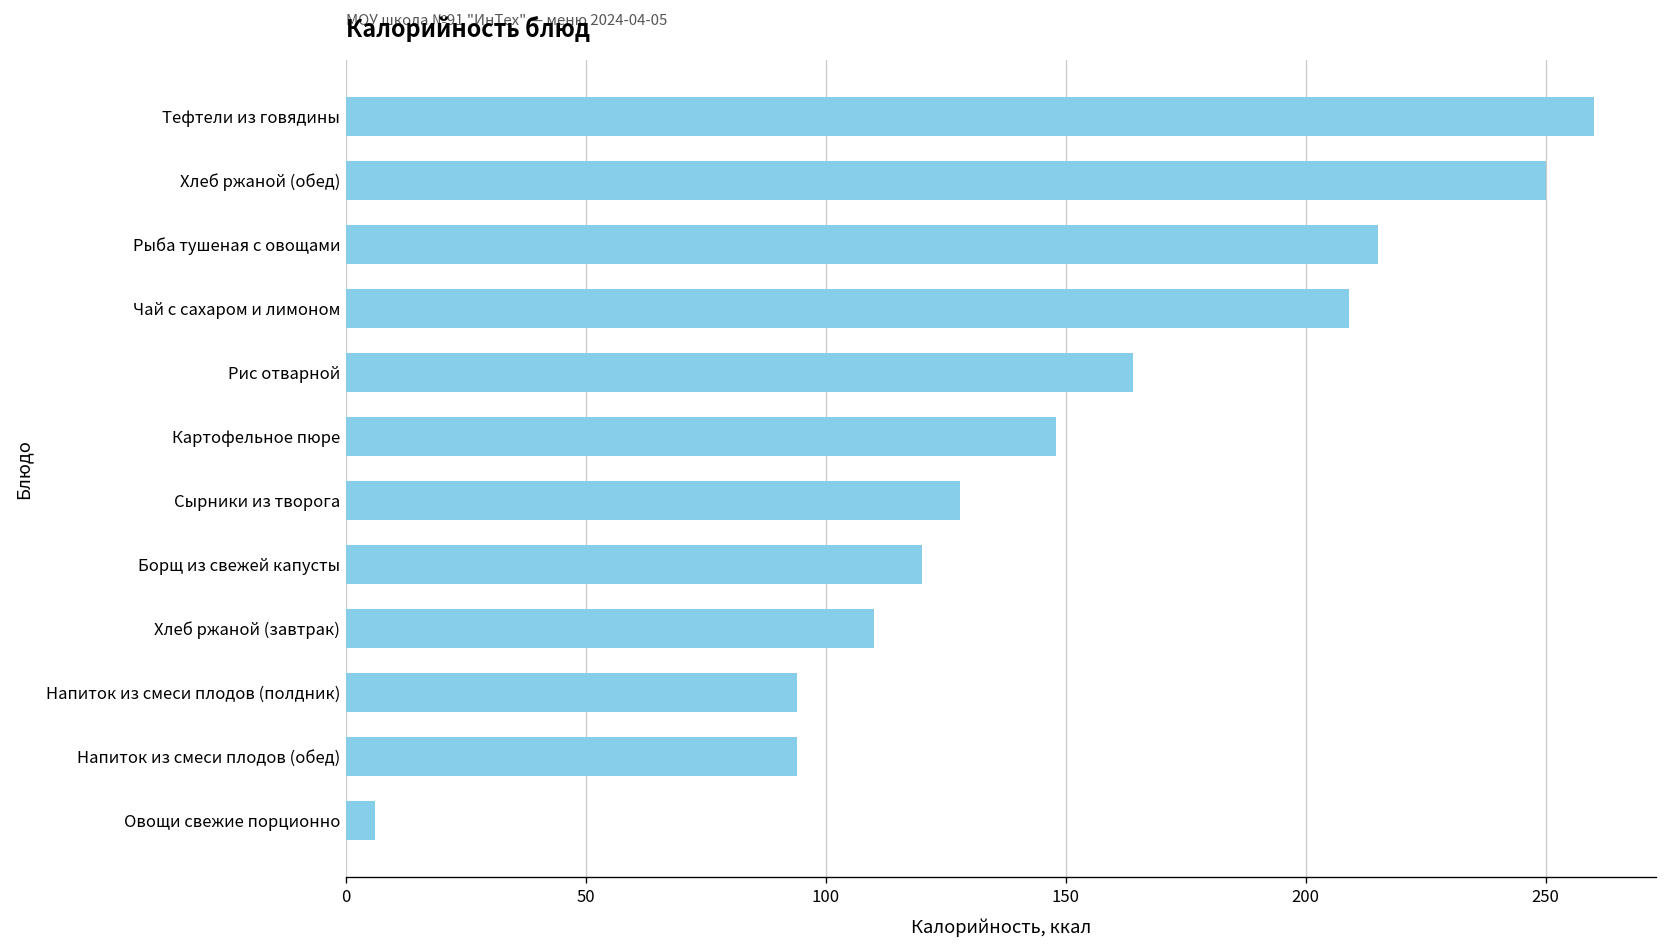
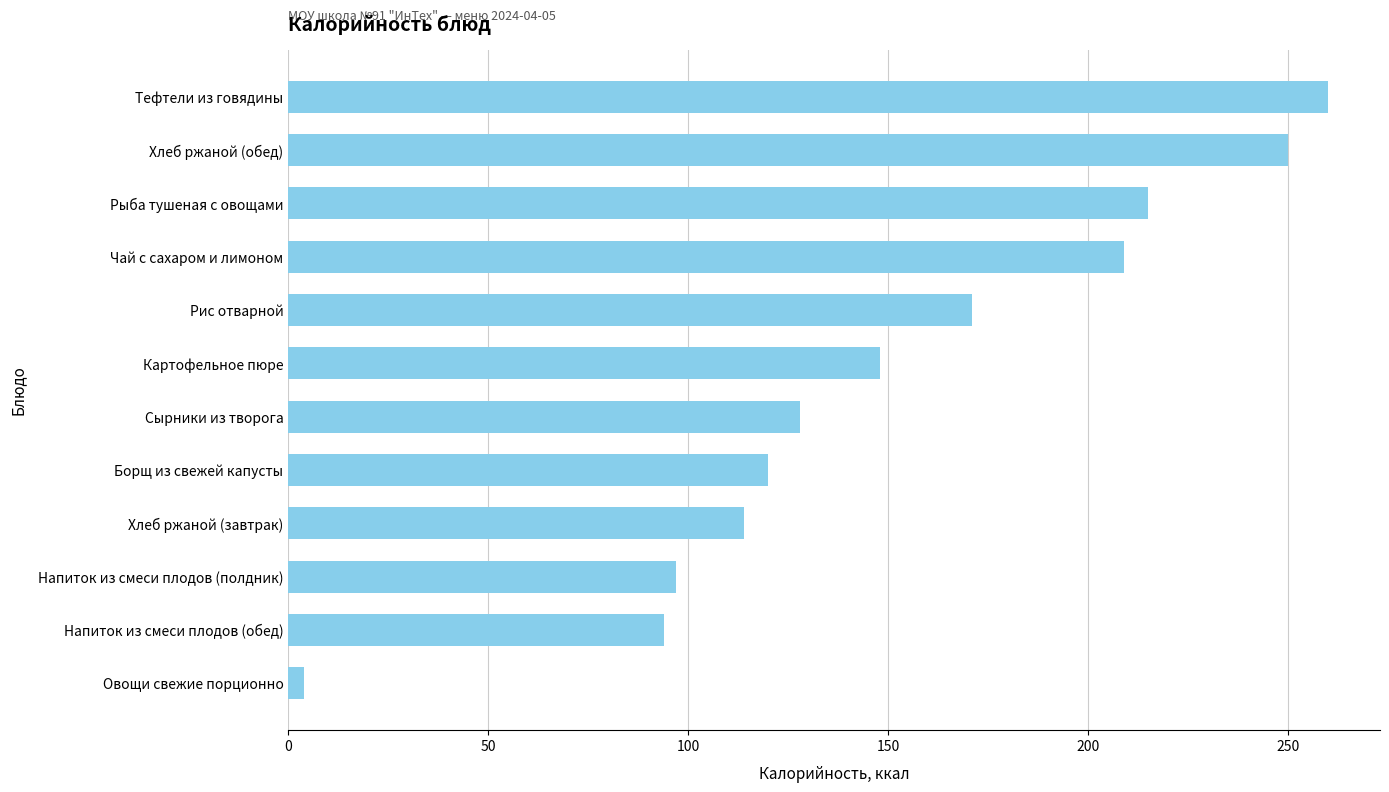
  {
    "Тефтели из говядины": 260,
    "Хлеб ржаной (обед)": 250,
    "Рыба тушеная с овощами": 215,
    "Чай с сахаром и лимоном": 209,
-   "Рис отварной": 164,
+   "Рис отварной": 171,
    "Картофельное пюре": 148,
    "Сырники из творога": 128,
    "Борщ из свежей капусты": 120,
-   "Хлеб ржаной (завтрак)": 110,
-   "Напиток из смеси плодов (полдник)": 94,
+   "Хлеб ржаной (завтрак)": 114,
+   "Напиток из смеси плодов (полдник)": 97,
    "Напиток из смеси плодов (обед)": 94,
-   "Овощи свежие порционно": 6
+   "Овощи свежие порционно": 4
  }
